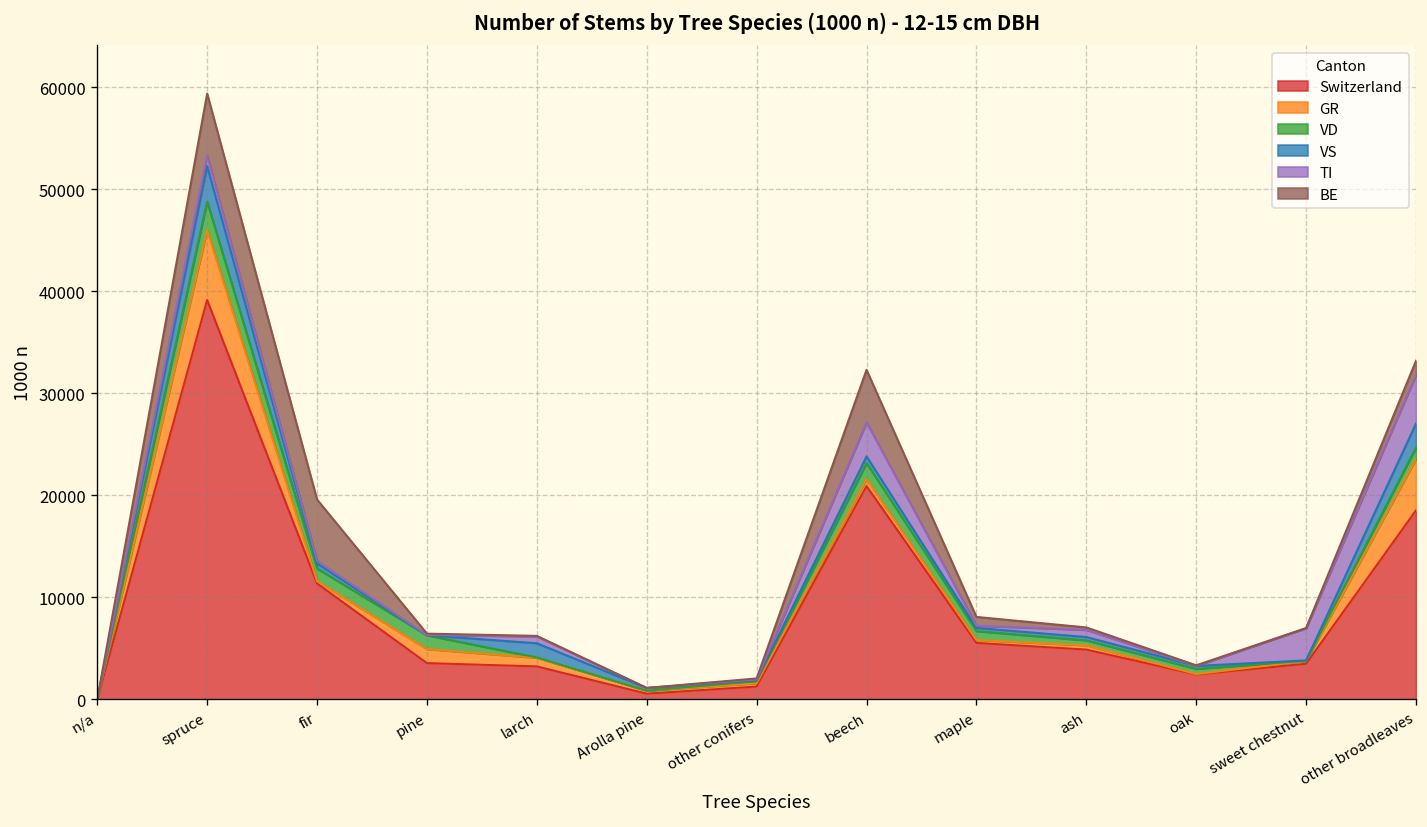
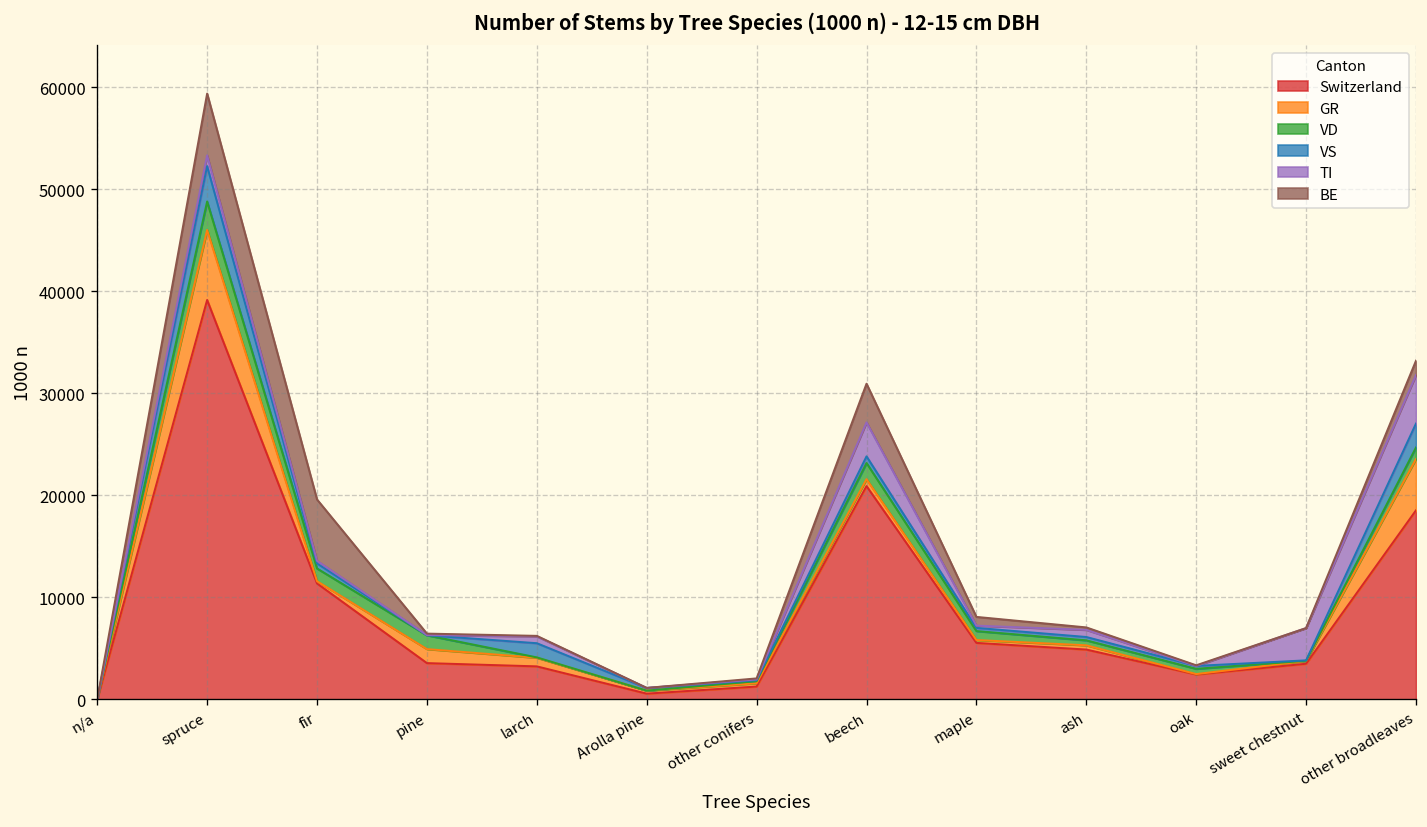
  {
    "Switzerland": {
      "spruce": 39000,
      "pine": 4000,
      "larch": 3000,
      "other conifers": 1000,
      "beech": 21000,
      "ash": 5000,
      "other broadleaves": 19000
    },
    "GR": {
      "spruce": 7000,
      "pine": 1000,
      "beech": 1000,
      "ash": 0,
      "other broadleaves": 5000
    },
    "VD": {
      "spruce": 3000,
      "fir": 1000,
      "beech": 2000,
      "maple": 1000,
      "ash": 0,
      "other broadleaves": 1000
    },
    "VS": {
      "spruce": 3000,
      "larch": 1000,
      "beech": 1000,
      "ash": 0,
      "other broadleaves": 2000
    },
    "TI": {
      "spruce": 1000,
      "beech": 3000,
      "other broadleaves": 5000
    },
    "BE": {
      "spruce": 6000,
      "fir": 6000,
-     "beech": 5000,
+     "beech": 4000,
      "maple": 1000,
      "other broadleaves": 1000
    }
  }
